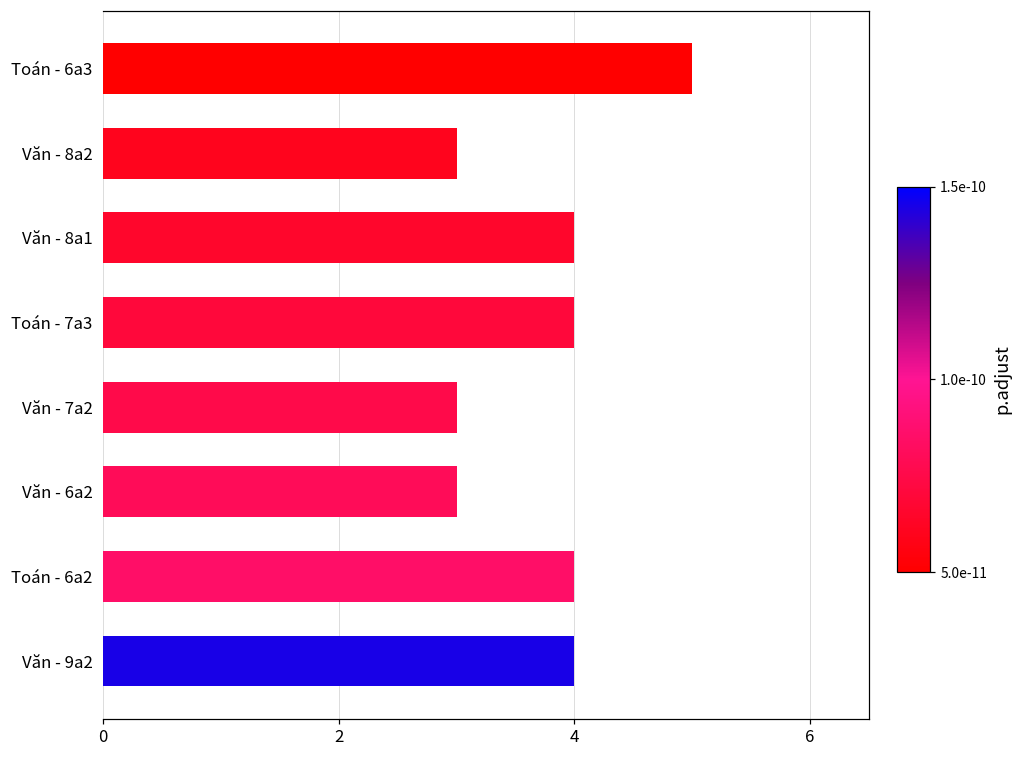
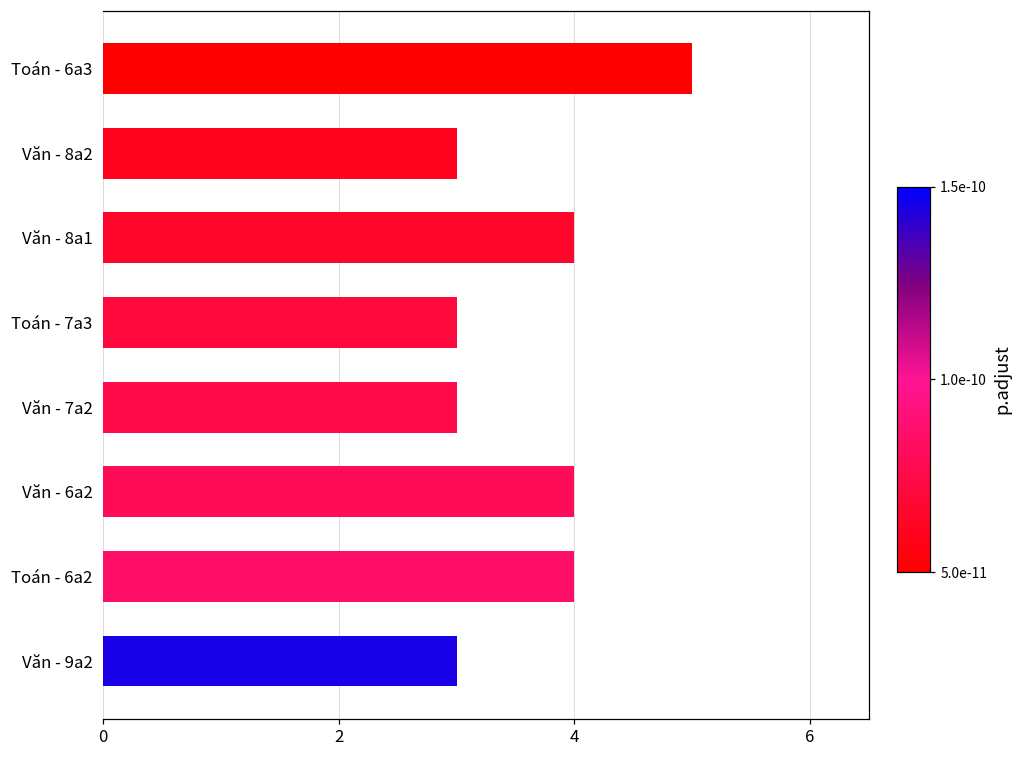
  {
    "Toán - 6a3": 5,
    "Văn - 8a2": 3,
    "Văn - 8a1": 4,
-   "Toán - 7a3": 4,
+   "Toán - 7a3": 3,
    "Văn - 7a2": 3,
-   "Văn - 6a2": 3,
+   "Văn - 6a2": 4,
    "Toán - 6a2": 4,
-   "Văn - 9a2": 4
+   "Văn - 9a2": 3
  }
